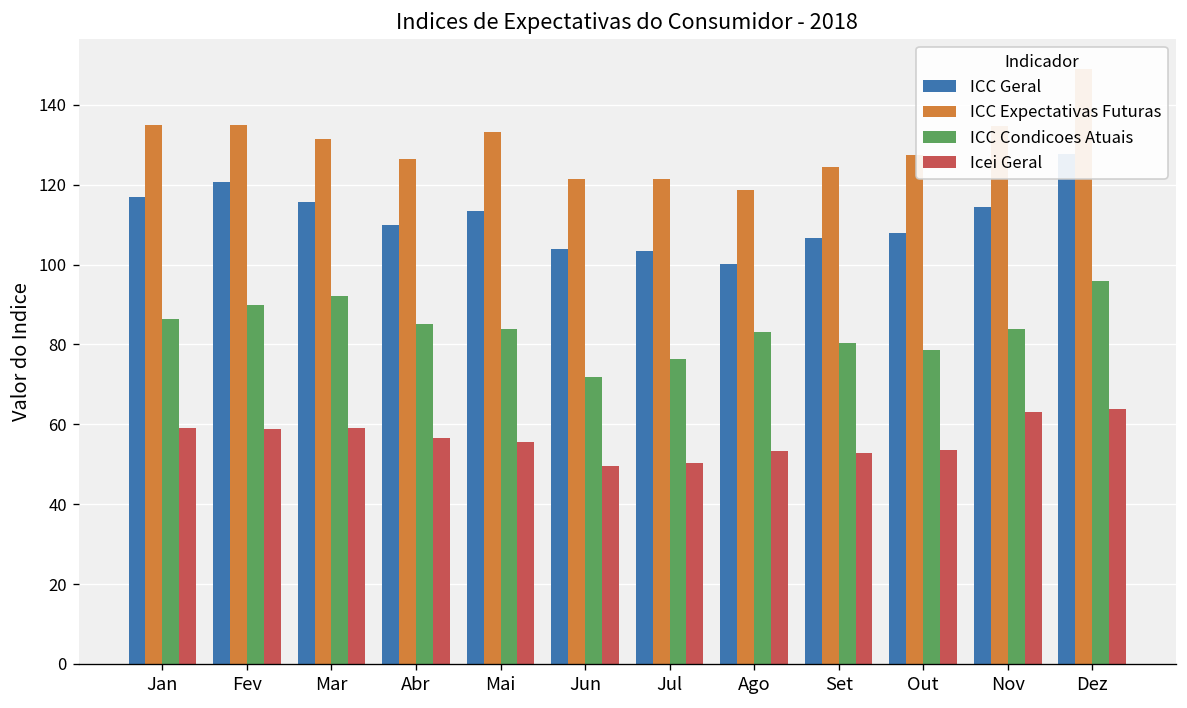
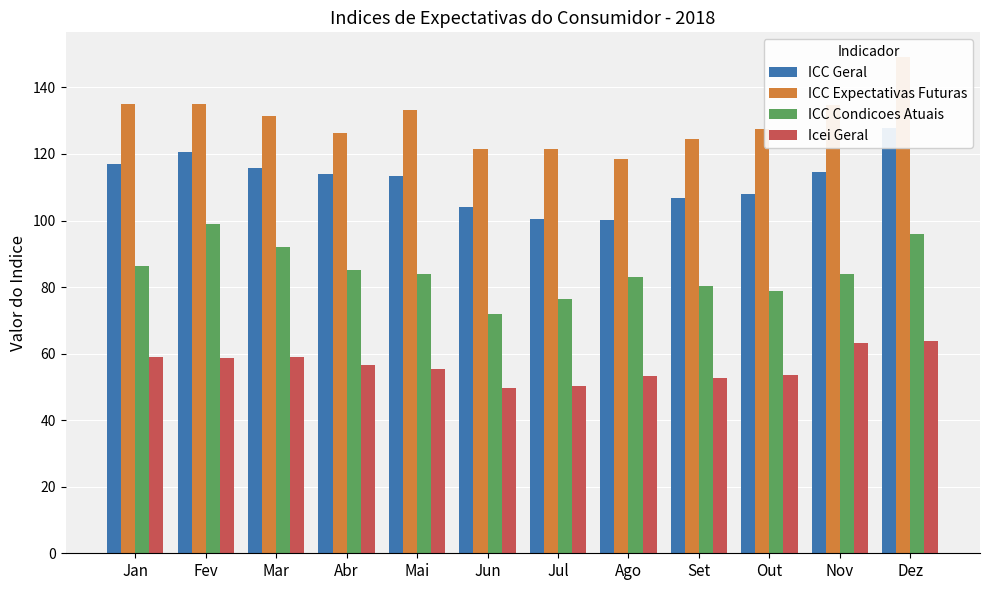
  {
    "ICC Geral": {
      "Jan": 117,
      "Fev": 121,
      "Mar": 116,
-     "Abr": 110,
+     "Abr": 114,
      "Mai": 114,
      "Jun": 104,
-     "Jul": 103,
+     "Jul": 100,
      "Ago": 100,
      "Set": 107,
      "Out": 108,
      "Nov": 115
    },
    "ICC Condicoes Atuais": {
      "Jan": 86,
-     "Fev": 90,
+     "Fev": 99,
      "Mar": 92,
      "Abr": 85,
      "Mai": 84,
      "Jun": 72,
      "Jul": 76,
      "Ago": 83,
      "Set": 80,
      "Out": 79,
      "Nov": 84,
      "Dez": 96
    }
  }
